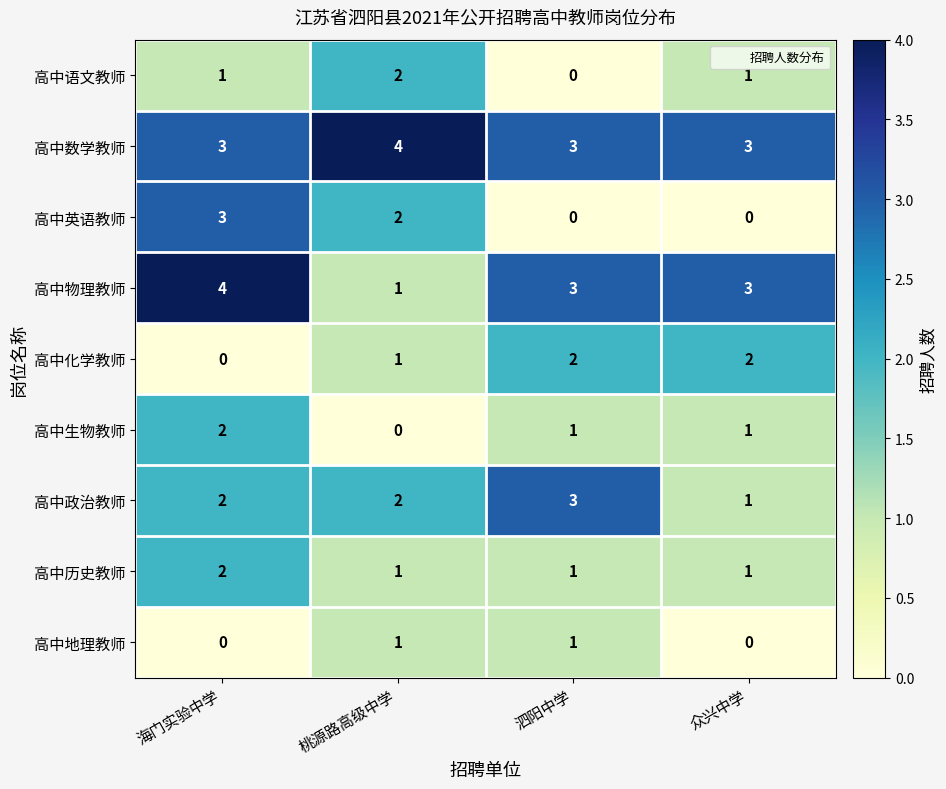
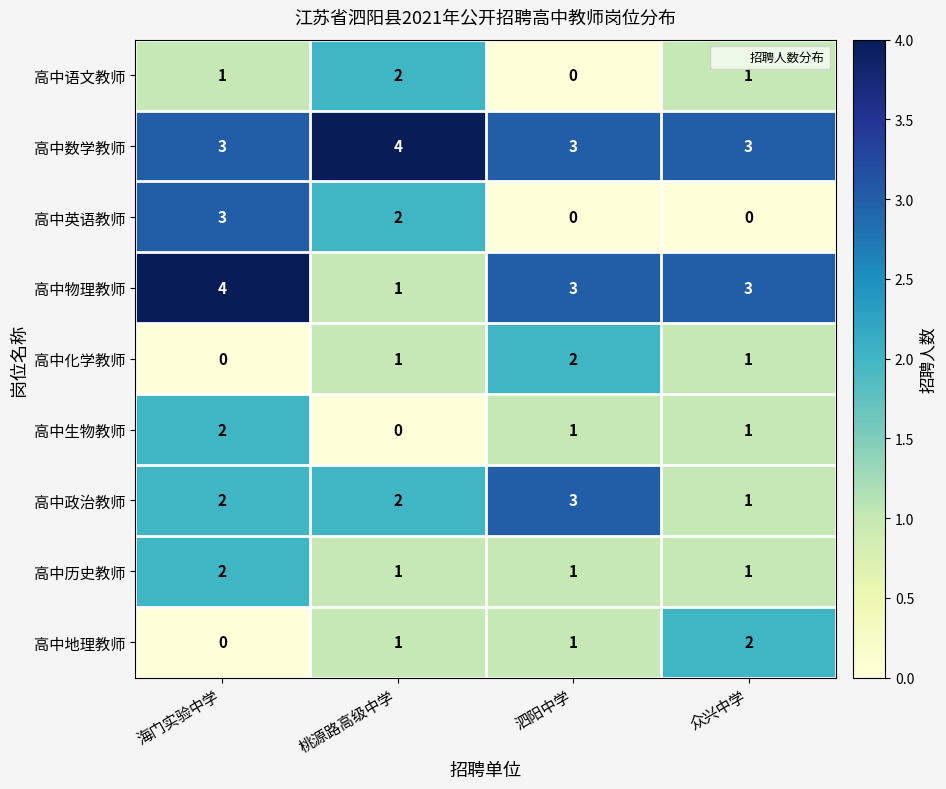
  {
    "高中语文教师": {
      "海门实验中学": 1,
      "桃源路高级中学": 2,
      "泗阳中学": 0
    },
    "高中数学教师": {
      "海门实验中学": 3,
      "桃源路高级中学": 4,
      "泗阳中学": 3,
      "众兴中学": 3
    },
    "高中英语教师": {
      "海门实验中学": 3,
      "桃源路高级中学": 2,
      "泗阳中学": 0,
      "众兴中学": 0
    },
    "高中物理教师": {
      "海门实验中学": 4,
      "桃源路高级中学": 1,
      "泗阳中学": 3,
      "众兴中学": 3
    },
    "高中化学教师": {
      "海门实验中学": 0,
      "桃源路高级中学": 1,
      "泗阳中学": 2,
-     "众兴中学": 2
+     "众兴中学": 1
    },
    "高中生物教师": {
      "海门实验中学": 2,
      "桃源路高级中学": 0,
      "泗阳中学": 1,
      "众兴中学": 1
    },
    "高中政治教师": {
      "海门实验中学": 2,
      "桃源路高级中学": 2,
      "泗阳中学": 3,
      "众兴中学": 1
    },
    "高中历史教师": {
      "海门实验中学": 2,
      "桃源路高级中学": 1,
      "泗阳中学": 1,
      "众兴中学": 1
    },
    "高中地理教师": {
      "海门实验中学": 0,
      "桃源路高级中学": 1,
      "泗阳中学": 1,
-     "众兴中学": 0
+     "众兴中学": 2
    }
  }
